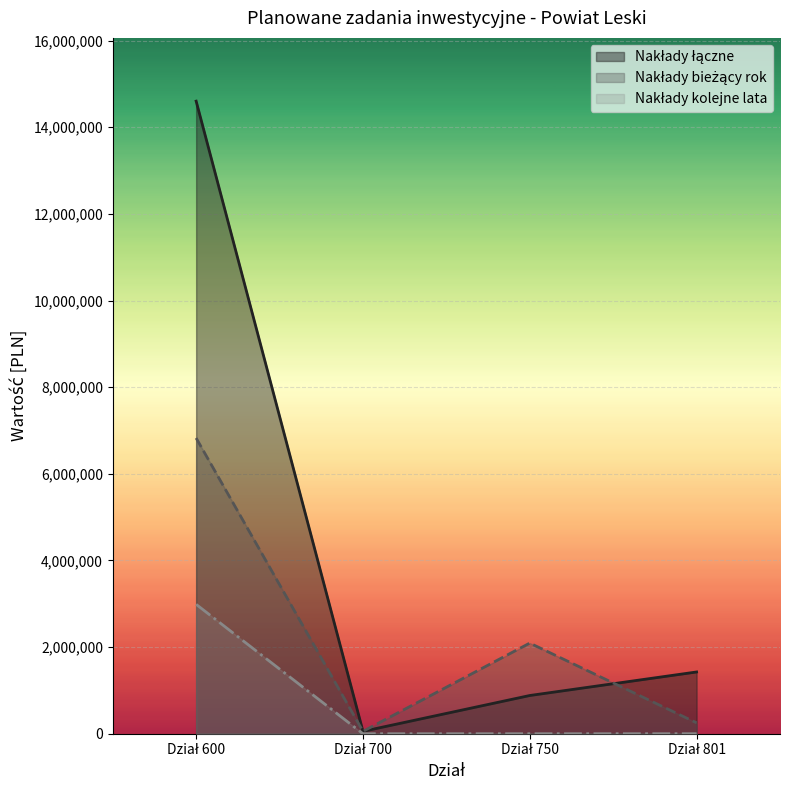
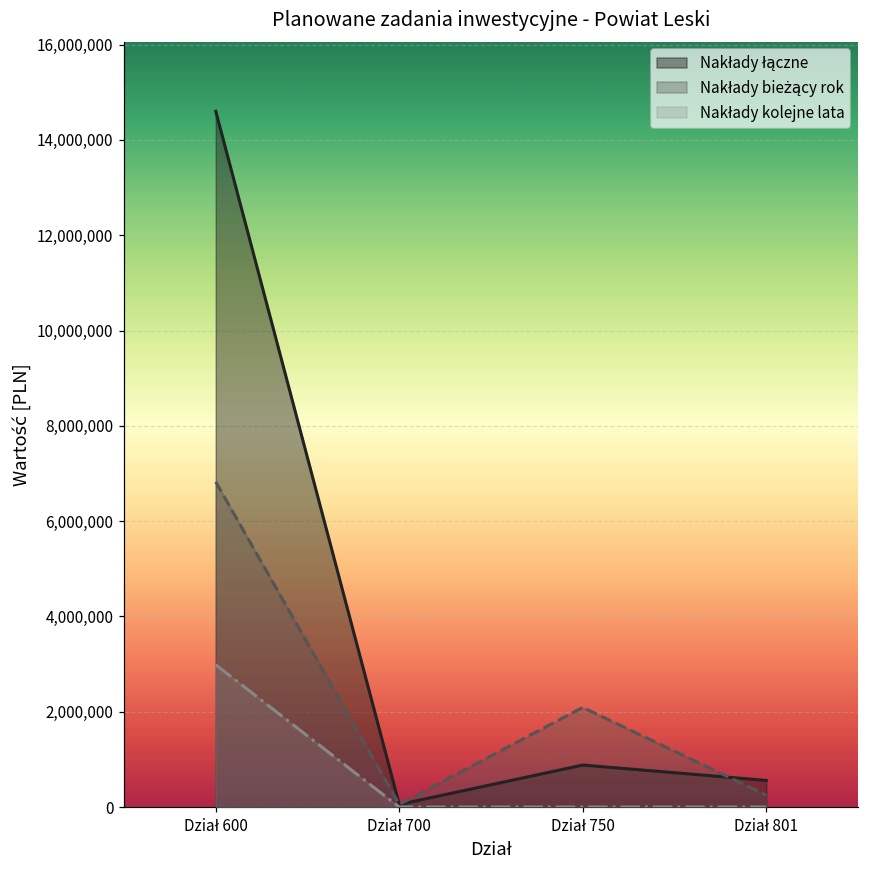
  {
    "Nakłady łączne": {
      "Dział 600": "14,600,000",
      "Dział 750": "900,000",
-     "Dział 801": "1,400,000"
+     "Dział 801": "600,000"
    },
    "Nakłady bieżący rok": {
      "Dział 600": "6,800,000",
      "Dział 750": "2,100,000",
      "Dział 801": "300,000"
    },
    "Nakłady kolejne lata": {
      "Dział 600": "3,000,000",
      "Dział 750": "0",
      "Dział 801": "0"
    }
  }
